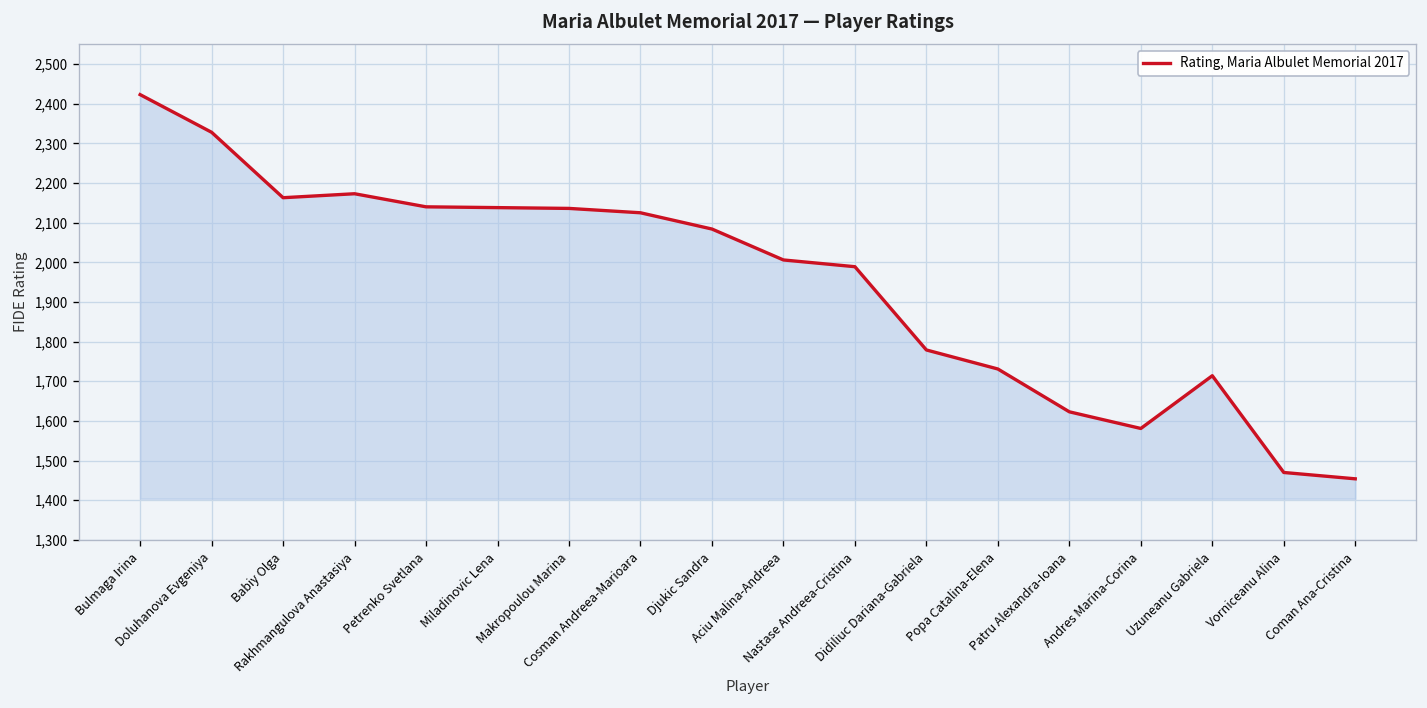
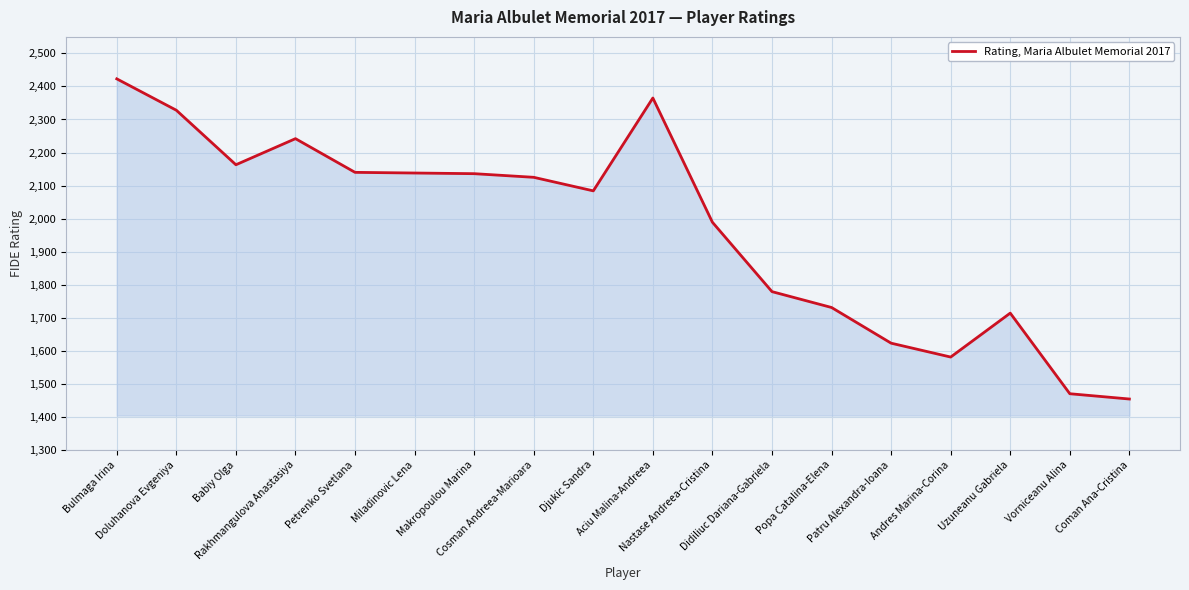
  {
    "Bulmaga Irina": "2,420",
    "Doluhanova Evgeniya": "2,330",
    "Babiy Olga": "2,160",
-   "Rakhmangulova Anastasiya": "2,170",
+   "Rakhmangulova Anastasiya": "2,240",
    "Petrenko Svetlana": "2,140",
    "Miladinovic Lena": "2,140",
    "Makropoulou Marina": "2,140",
    "Cosman Andreea-Marioara": "2,130",
    "Djukic Sandra": "2,080",
-   "Aciu Malina-Andreea": "2,010",
+   "Aciu Malina-Andreea": "2,370",
    "Nastase Andreea-Cristina": "1,990",
    "Didiliuc Dariana-Gabriela": "1,780",
    "Popa Catalina-Elena": "1,730",
    "Patru Alexandra-Ioana": "1,620",
    "Andres Marina-Corina": "1,580",
    "Uzuneanu Gabriela": "1,710",
    "Vorniceanu Alina": "1,470",
    "Coman Ana-Cristina": "1,450"
  }
